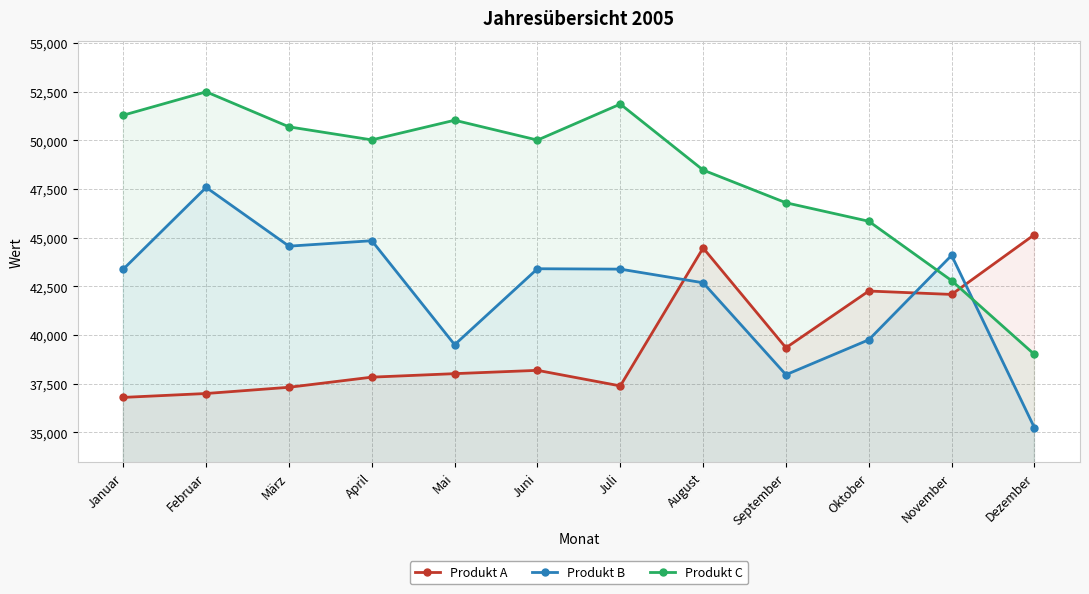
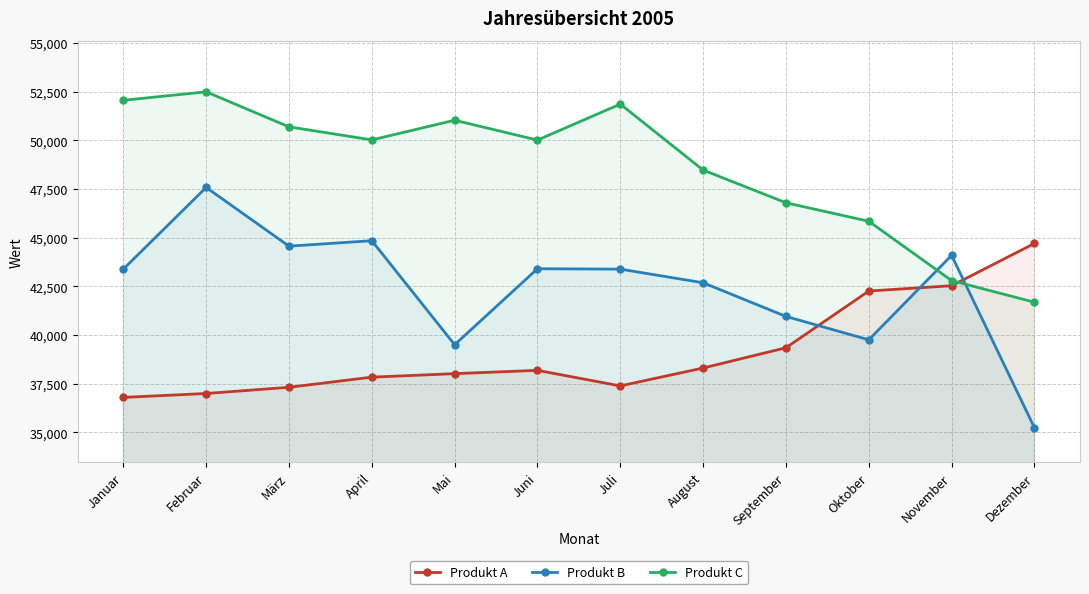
  {
    "Produkt A": {
      "Januar": "36,800",
      "Februar": "37,000",
      "März": "37,300",
      "April": "37,800",
      "Mai": "38,000",
      "Juni": "38,200",
      "Juli": "37,400",
-     "August": "44,500",
+     "August": "38,300",
      "September": "39,400",
      "Oktober": "42,300",
-     "November": "42,100",
-     "Dezember": "45,200"
+     "November": "42,500",
+     "Dezember": "44,700"
    },
    "Produkt B": {
      "Januar": "43,400",
      "Februar": "47,600",
      "März": "44,600",
      "April": "44,900",
      "Mai": "39,500",
      "Juni": "43,400",
      "Juli": "43,400",
      "August": "42,700",
-     "September": "38,000",
+     "September": "41,000",
      "Oktober": "39,800",
      "November": "44,100",
      "Dezember": "35,200"
    },
    "Produkt C": {
-     "Januar": "51,300",
+     "Januar": "52,100",
      "Februar": "52,500",
      "März": "50,700",
      "April": "50,000",
      "Mai": "51,000",
      "Juni": "50,000",
      "Juli": "51,900",
      "August": "48,500",
      "September": "46,800",
      "Oktober": "45,800",
      "November": "42,800",
-     "Dezember": "39,000"
+     "Dezember": "41,700"
    }
  }
